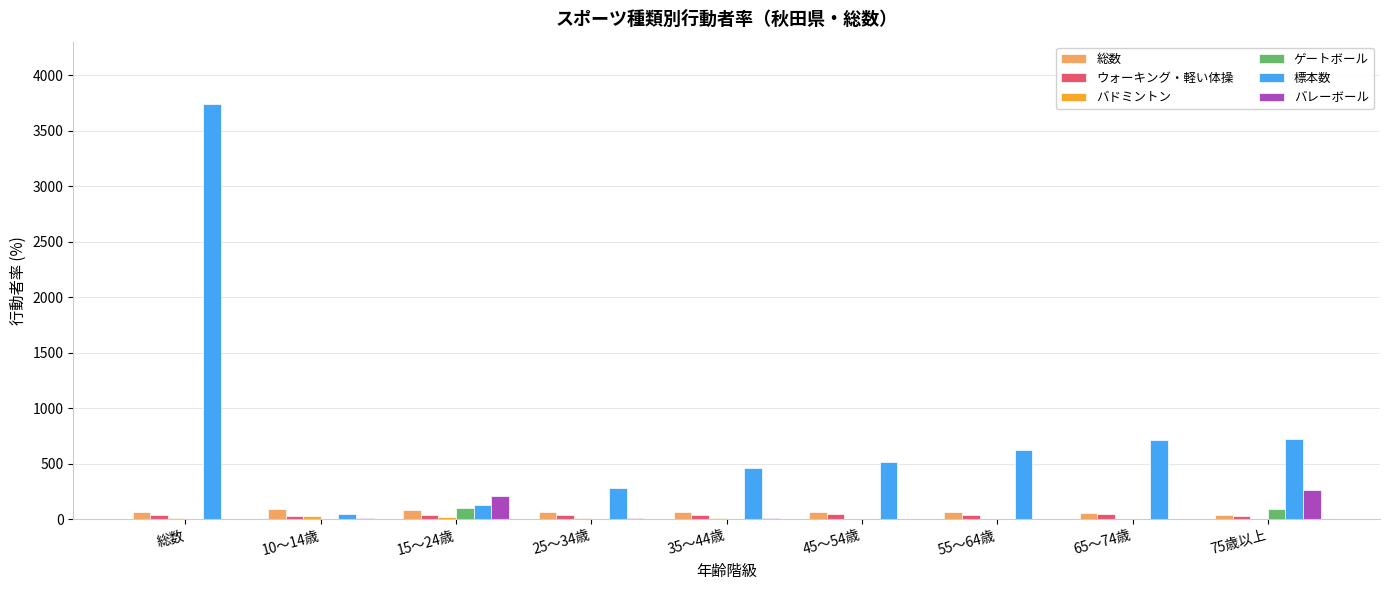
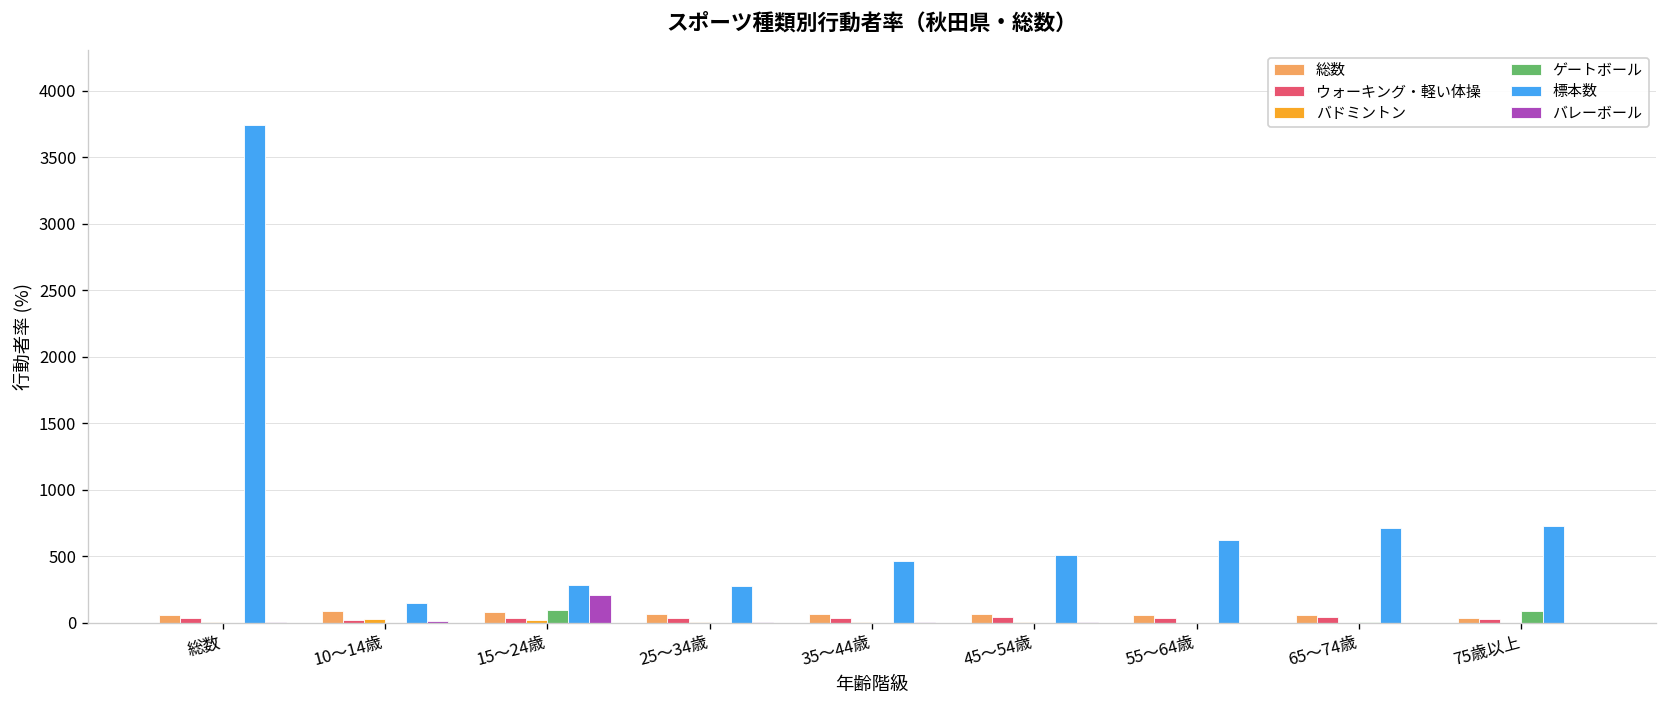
  {
    "ウォーキング・軽い体操": {
      "総数": 40,
      "10～14歳": 20,
      "15～24歳": 30,
      "25～34歳": 40,
      "35～44歳": 30,
      "45～54歳": 40,
      "55～64歳": 40,
      "65～74歳": 40,
      "75歳以上": 30
    },
    "ゲートボール": {
      "10～14歳": 0,
      "15～24歳": 100,
      "35～44歳": 0,
      "75歳以上": 90
    },
    "標本数": {
      "総数": 3740,
-     "10～14歳": 40,
-     "15～24歳": 120,
+     "10～14歳": 150,
+     "15～24歳": 290,
      "25～34歳": 280,
      "35～44歳": 460,
      "45～54歳": 510,
      "55～64歳": 620,
      "65～74歳": 710,
      "75歳以上": 720
    },
    "バレーボール": {
      "15～24歳": 210,
-     "75歳以上": 260
+     "75歳以上": 0
    }
  }
